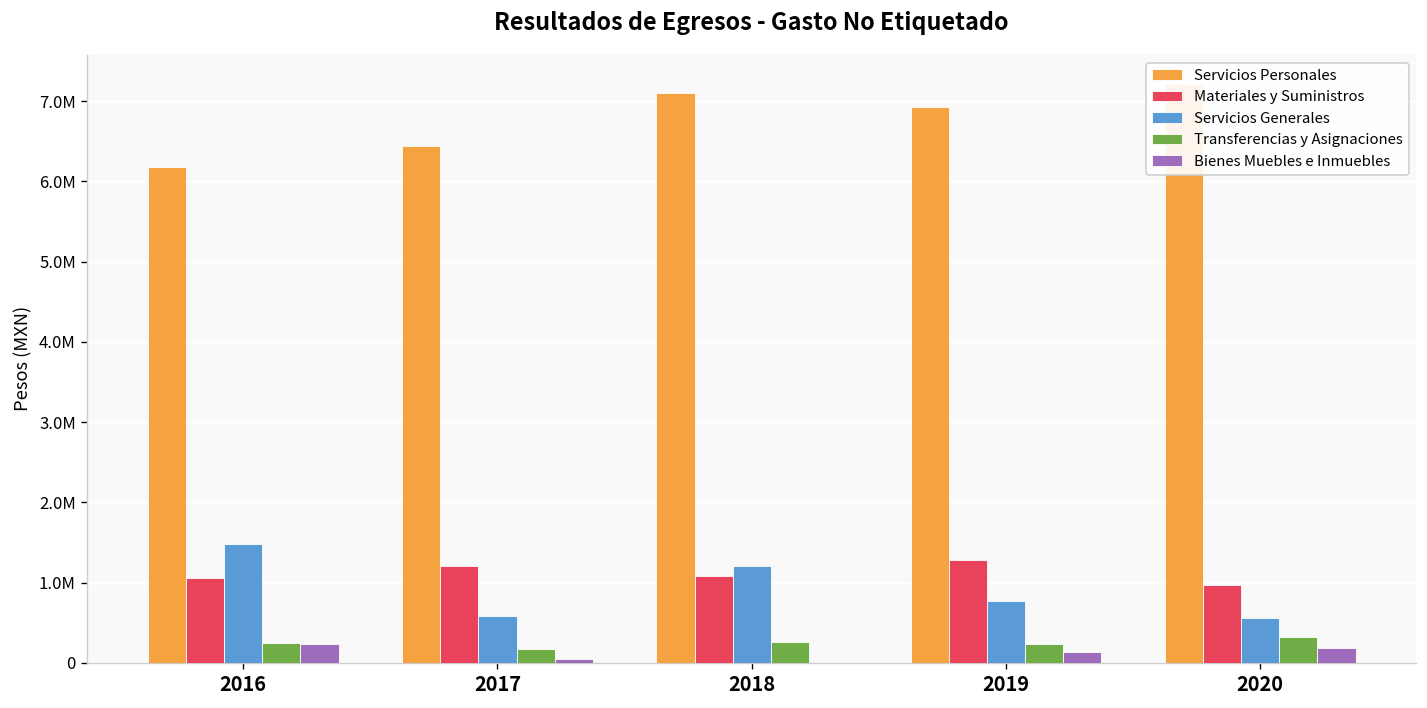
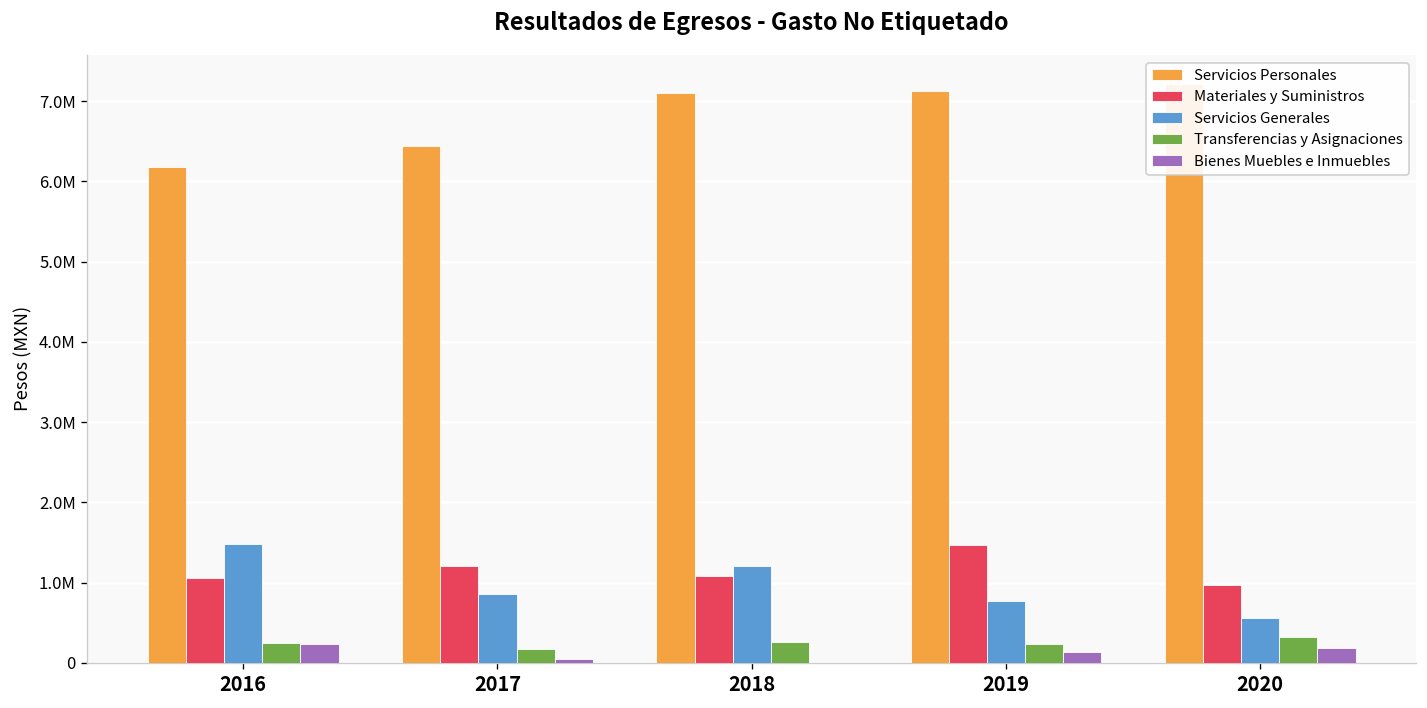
  {
    "Servicios Personales": {
      "2016": 6200000,
      "2017": 6400000,
      "2018": 7100000,
-     "2019": 6900000
+     "2019": 7100000
    },
    "Materiales y Suministros": {
      "2016": 1100000,
      "2017": 1200000,
      "2018": 1100000,
-     "2019": 1300000,
+     "2019": 1500000,
      "2020": 1000000
    },
    "Servicios Generales": {
      "2016": 1500000,
-     "2017": 600000,
+     "2017": 900000,
      "2018": 1200000,
      "2019": 800000,
      "2020": 600000
    },
    "Transferencias y Asignaciones": {
      "2016": 200000,
      "2017": 200000,
      "2018": 300000,
      "2019": 200000,
      "2020": 300000
    },
    "Bienes Muebles e Inmuebles": {
      "2016": 200000,
      "2017": 0,
      "2019": 100000,
      "2020": 200000
    }
  }
